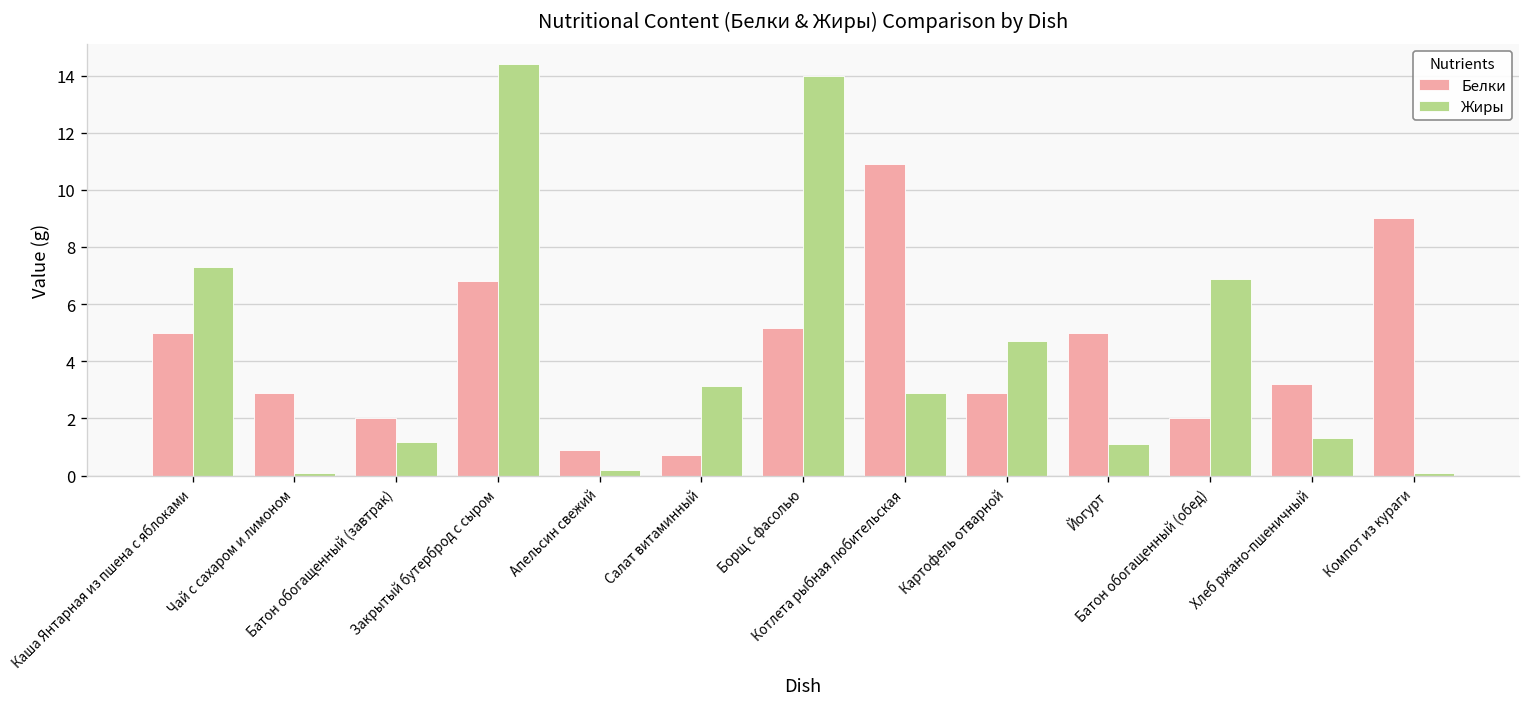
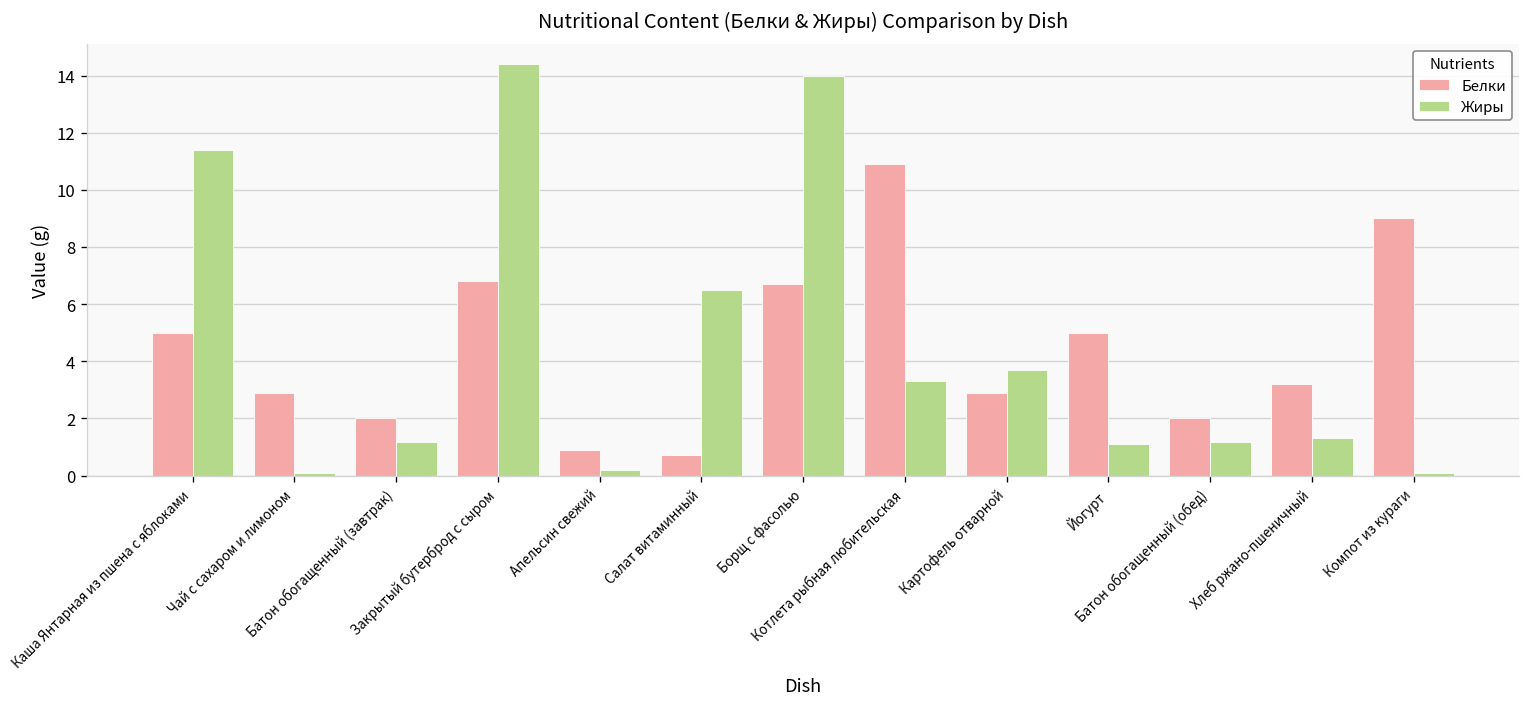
  {
    "Белки": {
      "Каша Янтарная из пшена с яблоками": 5.0,
      "Чай с сахаром и лимоном": 2.9,
      "Батон обогащенный (завтрак)": 2.0,
      "Закрытый бутерброд с сыром": 6.8,
      "Апельсин свежий": 0.9,
      "Салат витаминный": 0.7,
-     "Борщ с фасолью": 5.2,
+     "Борщ с фасолью": 6.7,
      "Котлета рыбная любительская": 10.9,
      "Картофель отварной": 2.9,
      "Йогурт": 5.0,
      "Батон обогащенный (обед)": 2.0,
      "Хлеб ржано-пшеничный": 3.2,
      "Компот из кураги": 9.0
    },
    "Жиры": {
-     "Каша Янтарная из пшена с яблоками": 7.3,
+     "Каша Янтарная из пшена с яблоками": 11.4,
      "Батон обогащенный (завтрак)": 1.2,
      "Закрытый бутерброд с сыром": 14.4,
      "Апельсин свежий": 0.2,
-     "Салат витаминный": 3.1,
+     "Салат витаминный": 6.5,
      "Борщ с фасолью": 14.0,
-     "Котлета рыбная любительская": 2.9,
-     "Картофель отварной": 4.7,
+     "Котлета рыбная любительская": 3.3,
+     "Картофель отварной": 3.7,
      "Йогурт": 1.1,
-     "Батон обогащенный (обед)": 6.9,
+     "Батон обогащенный (обед)": 1.2,
      "Хлеб ржано-пшеничный": 1.3
    }
  }
